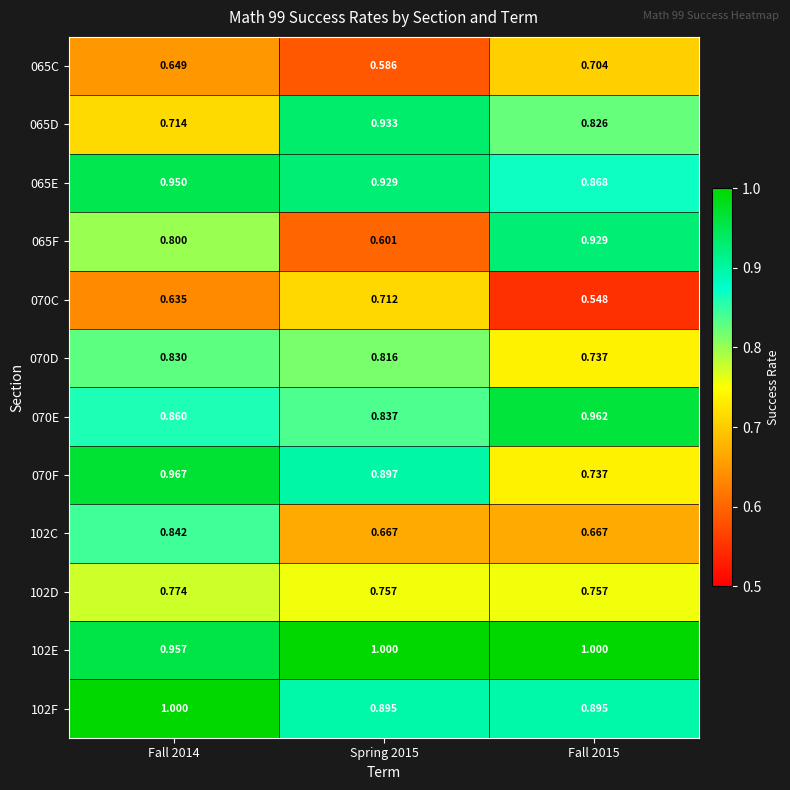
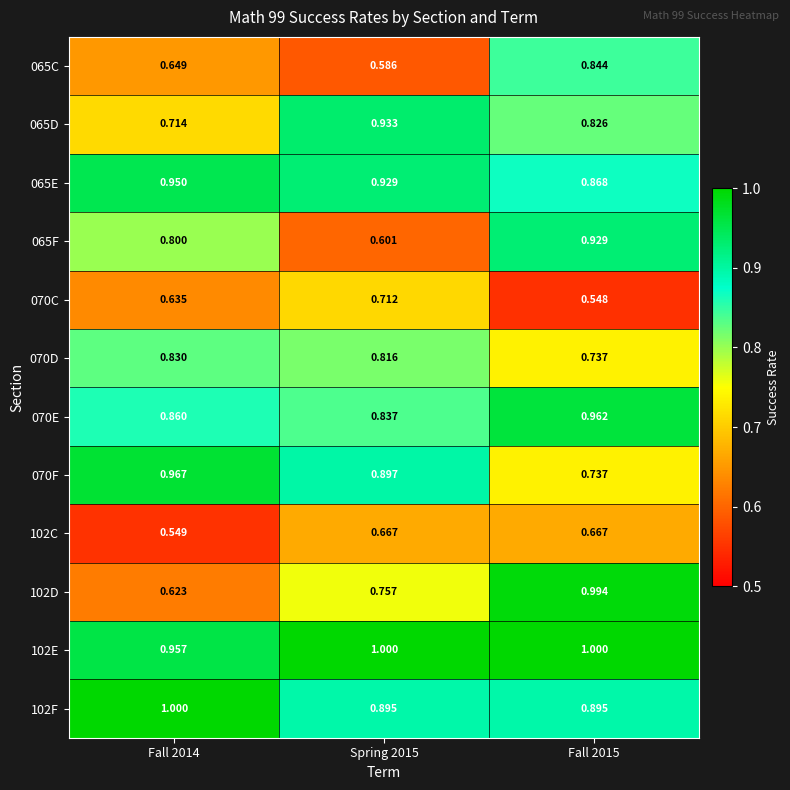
  {
    "065C": {
      "Fall 2014": 0.649,
      "Spring 2015": 0.586,
-     "Fall 2015": 0.704
+     "Fall 2015": 0.844
    },
    "065D": {
      "Fall 2014": 0.714,
      "Spring 2015": 0.933,
      "Fall 2015": 0.826
    },
    "065E": {
      "Fall 2014": 0.950,
      "Spring 2015": 0.929,
      "Fall 2015": 0.868
    },
    "065F": {
      "Fall 2014": 0.800,
      "Spring 2015": 0.601,
      "Fall 2015": 0.929
    },
    "070C": {
      "Fall 2014": 0.635,
      "Spring 2015": 0.712,
      "Fall 2015": 0.548
    },
    "070D": {
      "Fall 2014": 0.830,
      "Spring 2015": 0.816,
      "Fall 2015": 0.737
    },
    "070E": {
      "Fall 2014": 0.860,
      "Spring 2015": 0.837,
      "Fall 2015": 0.962
    },
    "070F": {
      "Fall 2014": 0.967,
      "Spring 2015": 0.897,
      "Fall 2015": 0.737
    },
    "102C": {
-     "Fall 2014": 0.842,
+     "Fall 2014": 0.549,
      "Spring 2015": 0.667,
      "Fall 2015": 0.667
    },
    "102D": {
-     "Fall 2014": 0.774,
+     "Fall 2014": 0.623,
      "Spring 2015": 0.757,
-     "Fall 2015": 0.757
+     "Fall 2015": 0.994
    },
    "102E": {
      "Fall 2014": 0.957,
      "Spring 2015": 1.000,
      "Fall 2015": 1.000
    },
    "102F": {
      "Fall 2014": 1.000,
      "Spring 2015": 0.895,
      "Fall 2015": 0.895
    }
  }
